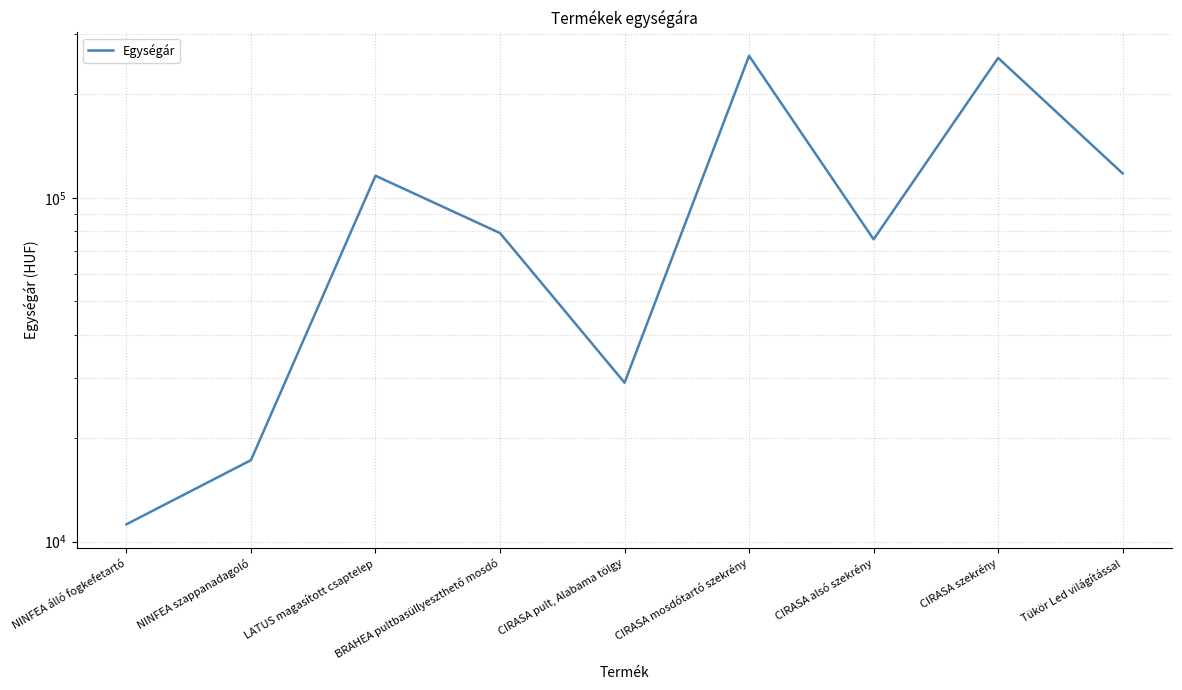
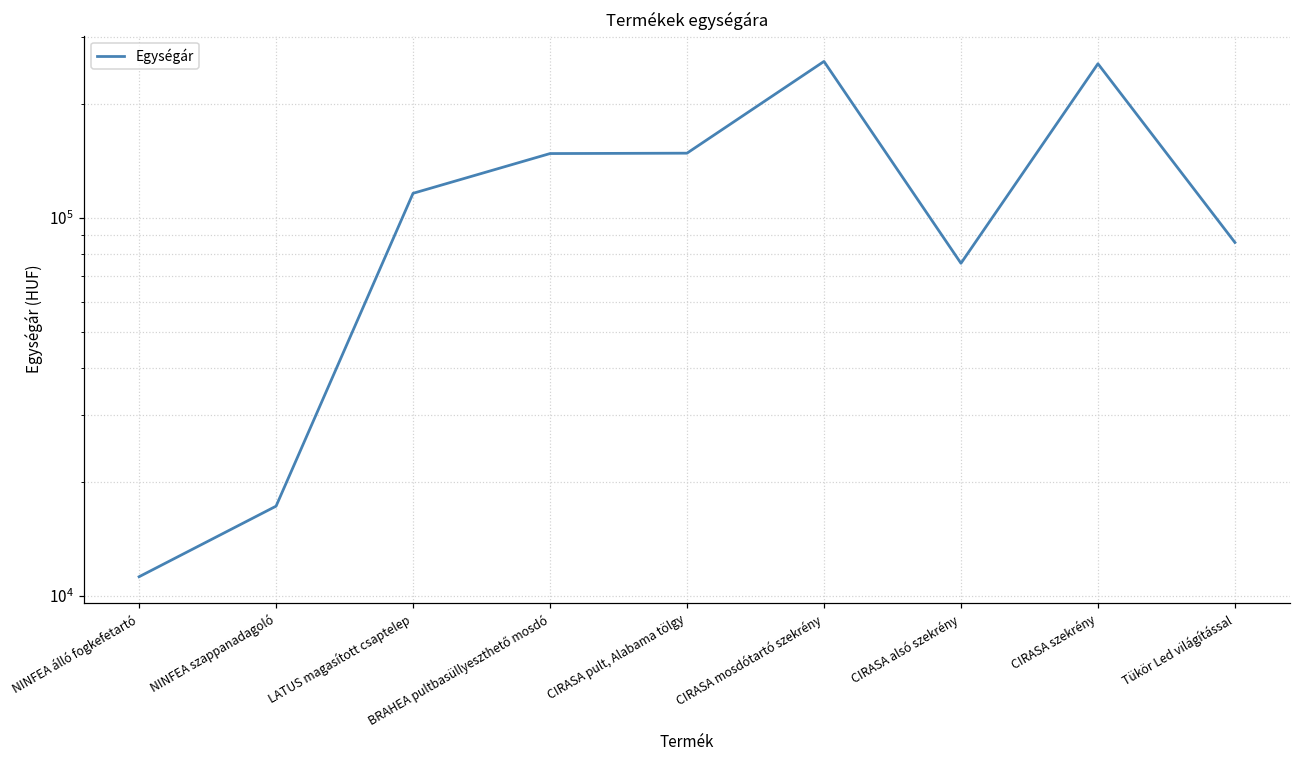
  {
    "NINFEA álló fogkefetartó": 11200,
    "NINFEA szappanadagoló": 17000,
    "LATUS magasított csaptelep": 116000,
-   "BRAHEA pultbasüllyeszthető mosdó": 79000,
-   "CIRASA pult, Alabama tölgy": 29000,
+   "BRAHEA pultbasüllyeszthető mosdó": 148000,
+   "CIRASA pult, Alabama tölgy": 148000,
    "CIRASA mosdótartó szekrény": 260000,
    "CIRASA alsó szekrény": 76000,
    "CIRASA szekrény": 260000,
-   "Tükör Led világítással": 118000
+   "Tükör Led világítással": 86000
  }
